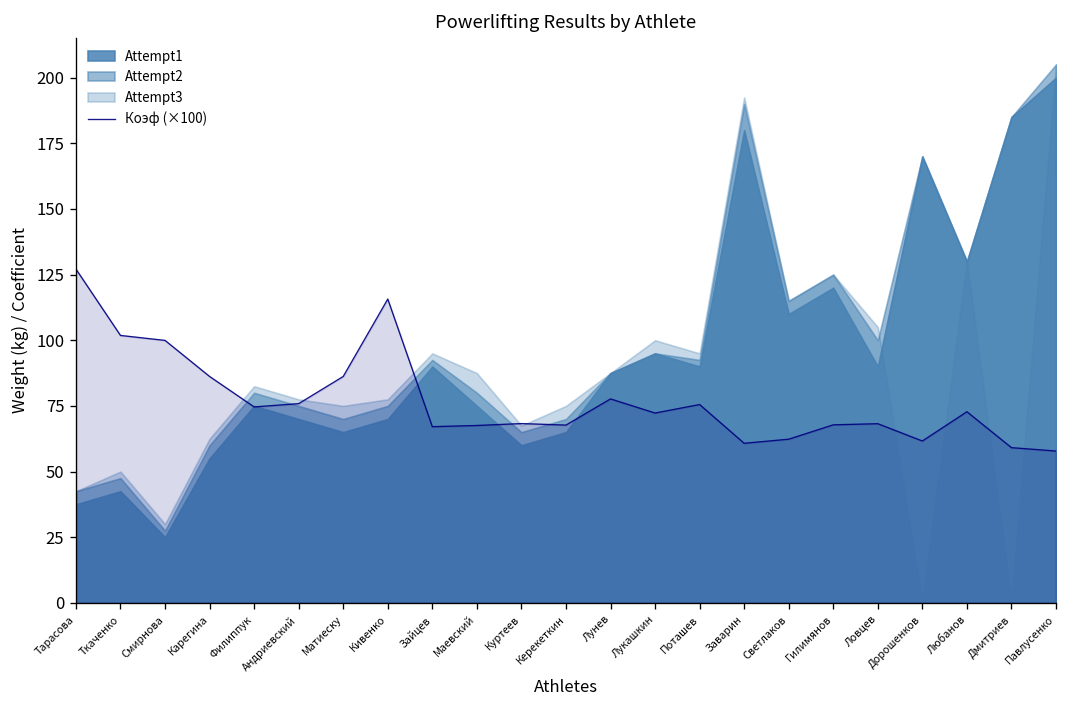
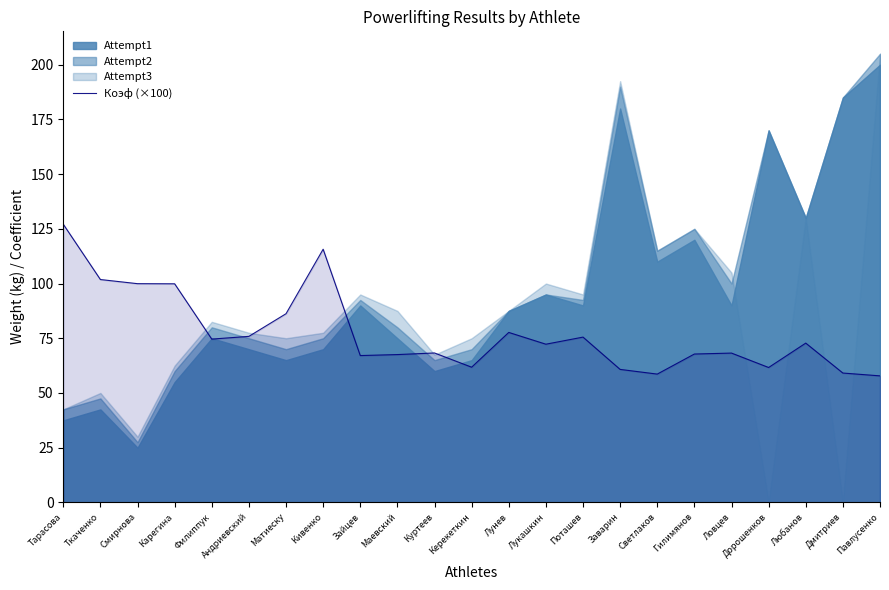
  {
    "Коэф (×100)": {
      "Тарасова": 127,
      "Ткаченко": 102,
      "Смирнова": 100,
-     "Карегина": 86,
+     "Карегина": 100,
      "Матиеску": 86,
      "Кивенко": 116,
      "Зайцев": 67,
      "Маевский": 68,
-     "Керекеткин": 68,
+     "Керекеткин": 62,
      "Лунев": 78,
      "Лукашкин": 72,
      "Поташев": 76,
      "Заварин": 61,
-     "Светлаков": 62,
+     "Светлаков": 59,
      "Гилимянов": 68,
      "Ловцев": 68,
      "Дорошенков": 62,
      "Любанов": 73,
      "Дмитриев": 59,
      "Павлусенко": 58
    }
  }
